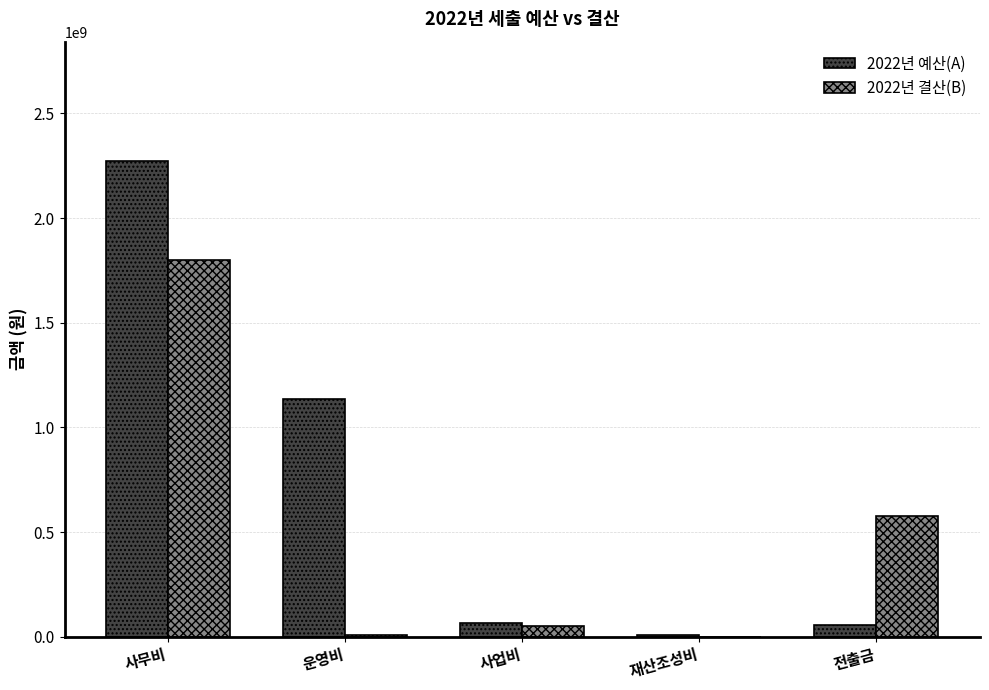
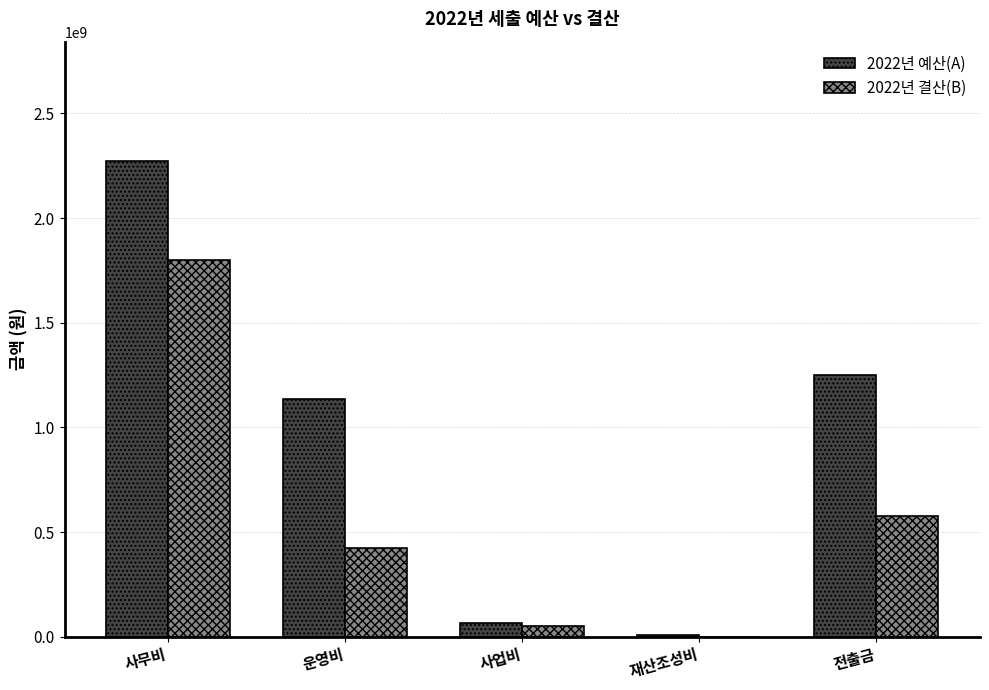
  {
    "2022년 예산(A)": {
      "사무비": 2270000000,
      "운영비": 1130000000,
      "사업비": 60000000,
-     "전출금": 50000000
+     "전출금": 1250000000
    },
    "2022년 결산(B)": {
      "사무비": 1800000000,
-     "운영비": 10000000,
+     "운영비": 430000000,
      "사업비": 50000000,
      "전출금": 580000000
    }
  }
